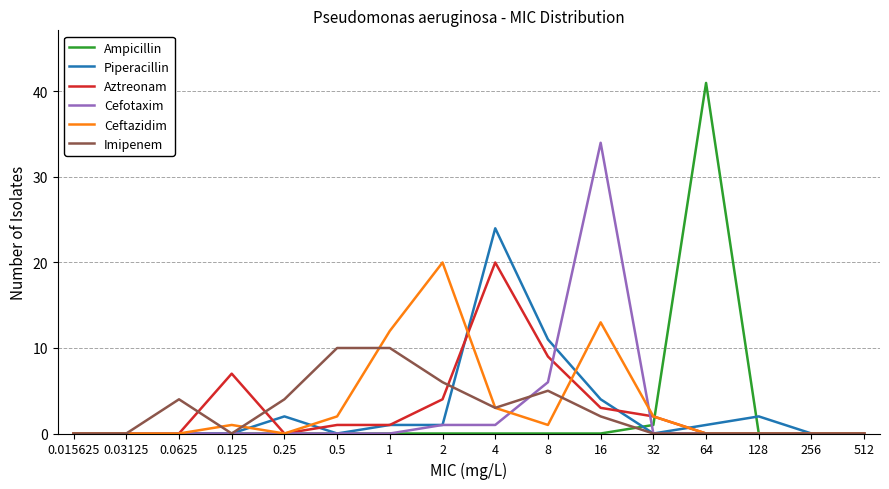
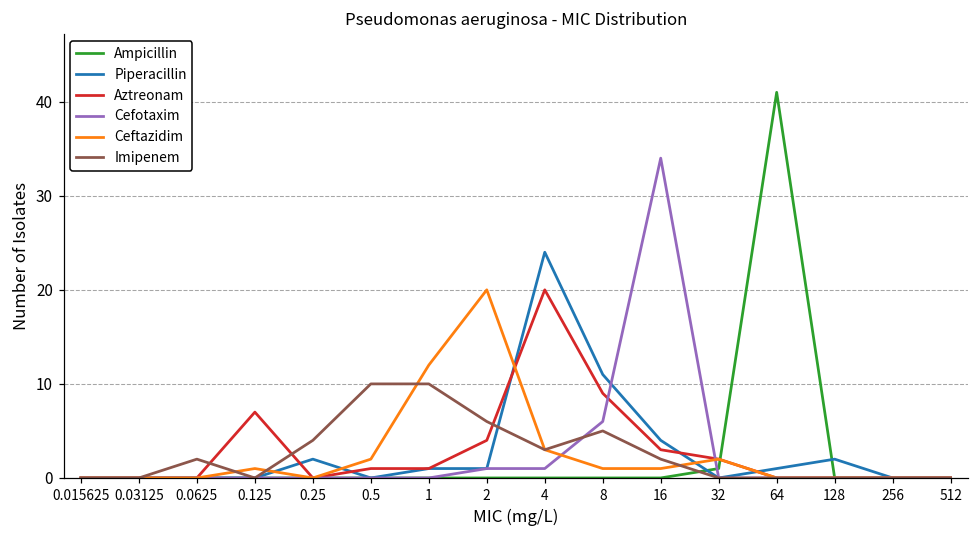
  {
    "Ampicillin": {
      "2": 0,
      "4": 0,
      "8": 0,
      "16": 0,
      "32": 1,
      "64": 41
    },
    "Piperacillin": {
      "0.25": 2,
      "4": 24,
      "8": 11,
      "16": 4,
      "64": 1,
      "128": 2
    },
    "Aztreonam": {
      "0.125": 7,
      "0.5": 1,
      "2": 4,
      "4": 20,
      "8": 9,
      "16": 3
    },
    "Cefotaxim": {
      "4": 1,
      "8": 6,
      "16": 34
    },
    "Ceftazidim": {
      "0.125": 1,
      "0.5": 2,
      "1": 12,
      "2": 20,
      "8": 1,
-     "16": 13
+     "16": 1
    },
    "Imipenem": {
-     "0.0625": 4,
+     "0.0625": 2,
      "0.25": 4,
      "0.5": 10,
      "1": 10,
      "2": 6,
      "8": 5,
      "16": 2
    }
  }
